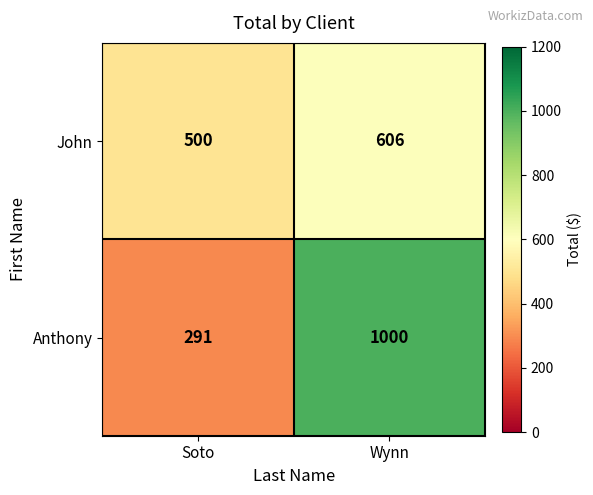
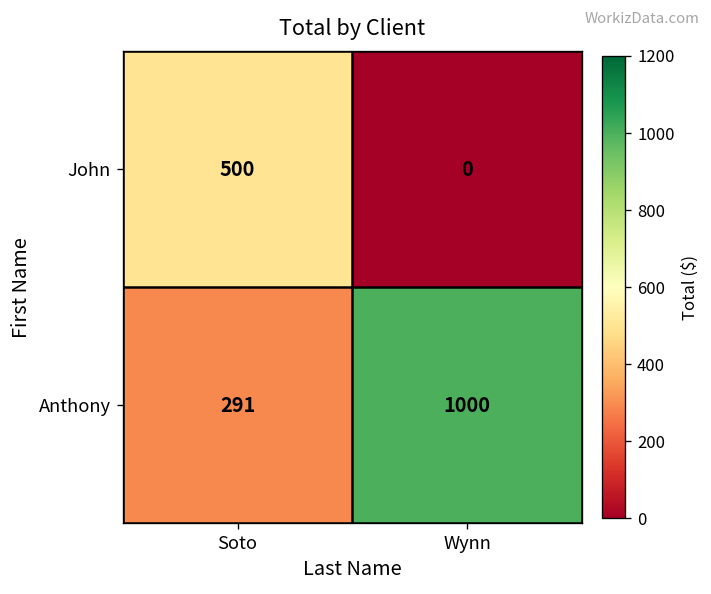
  {
    "John": {
      "Soto": 500,
-     "Wynn": 606
+     "Wynn": 0
    },
    "Anthony": {
      "Soto": 291,
      "Wynn": 1000
    }
  }
